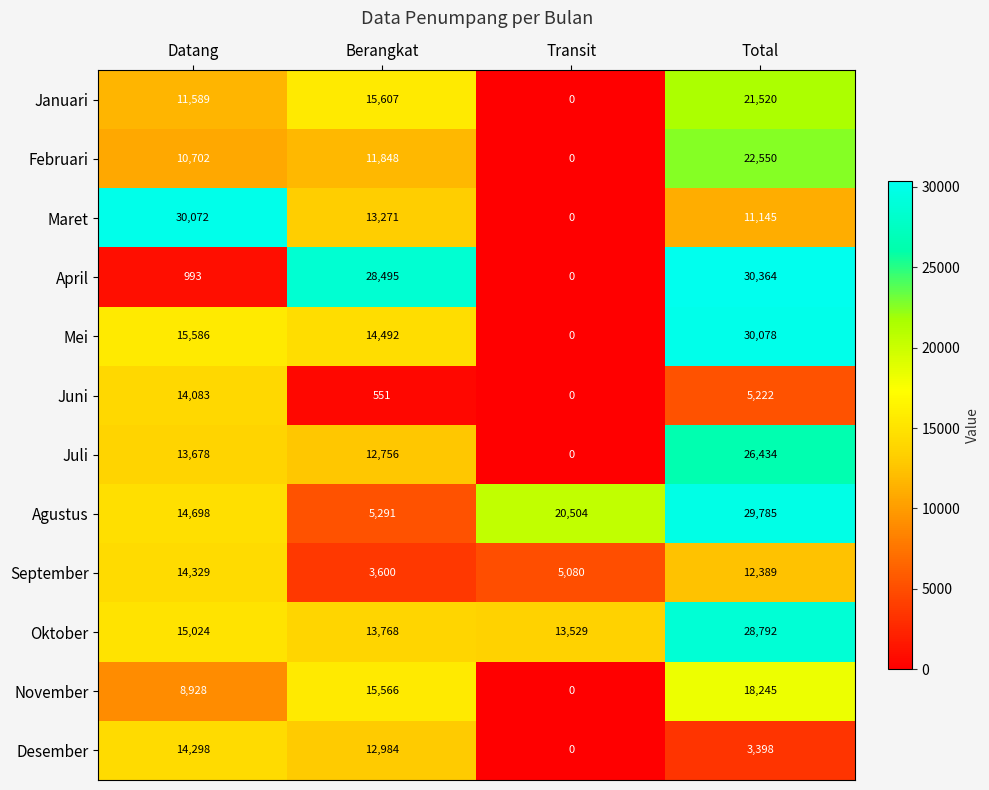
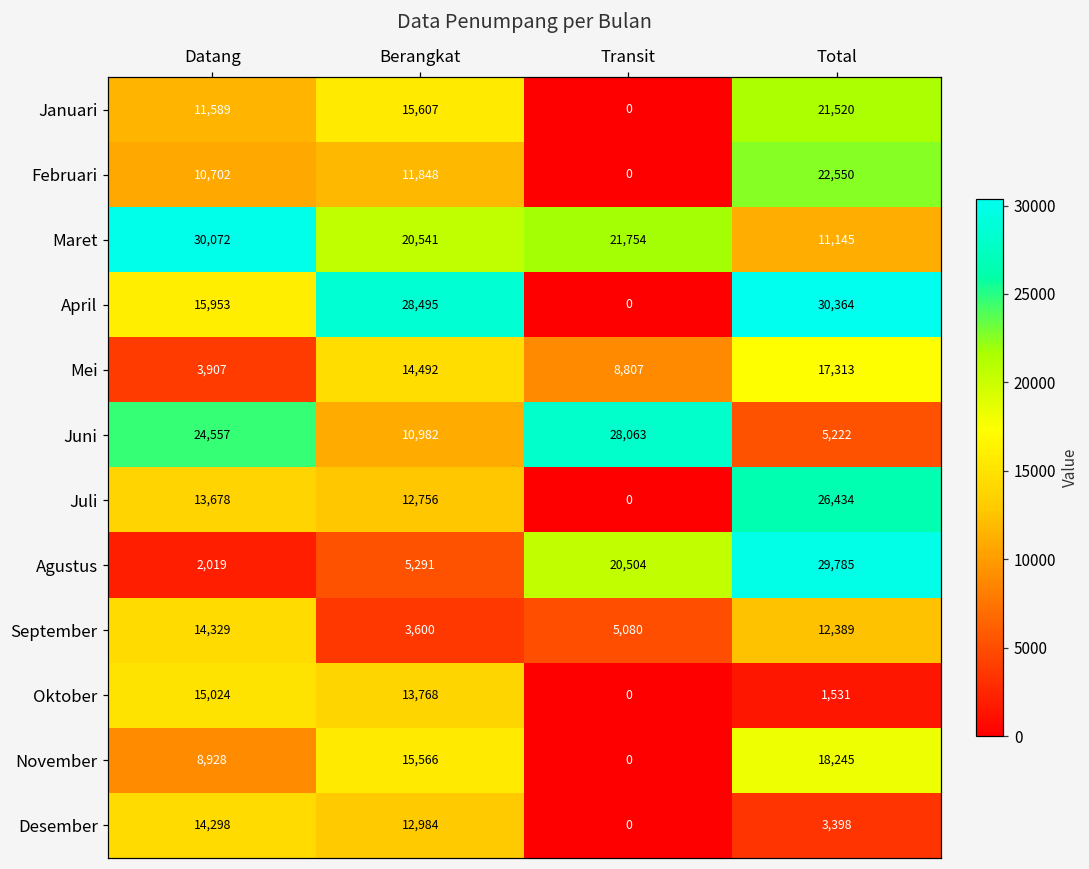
  {
    "Januari": {
      "Datang": "11,589",
      "Berangkat": "15,607",
      "Transit": "0",
      "Total": "21,520"
    },
    "Februari": {
      "Datang": "10,702",
      "Berangkat": "11,848",
      "Transit": "0",
      "Total": "22,550"
    },
    "Maret": {
      "Datang": "30,072",
-     "Berangkat": "13,271",
-     "Transit": "0",
+     "Berangkat": "20,541",
+     "Transit": "21,754",
      "Total": "11,145"
    },
    "April": {
-     "Datang": "993",
+     "Datang": "15,953",
      "Berangkat": "28,495",
      "Transit": "0",
      "Total": "30,364"
    },
    "Mei": {
-     "Datang": "15,586",
+     "Datang": "3,907",
      "Berangkat": "14,492",
-     "Transit": "0",
-     "Total": "30,078"
+     "Transit": "8,807",
+     "Total": "17,313"
    },
    "Juni": {
-     "Datang": "14,083",
-     "Berangkat": "551",
-     "Transit": "0",
+     "Datang": "24,557",
+     "Berangkat": "10,982",
+     "Transit": "28,063",
      "Total": "5,222"
    },
    "Juli": {
      "Datang": "13,678",
      "Berangkat": "12,756",
      "Transit": "0",
      "Total": "26,434"
    },
    "Agustus": {
-     "Datang": "14,698",
+     "Datang": "2,019",
      "Berangkat": "5,291",
      "Transit": "20,504",
      "Total": "29,785"
    },
    "September": {
      "Datang": "14,329",
      "Berangkat": "3,600",
      "Transit": "5,080",
      "Total": "12,389"
    },
    "Oktober": {
      "Datang": "15,024",
      "Berangkat": "13,768",
-     "Transit": "13,529",
-     "Total": "28,792"
+     "Transit": "0",
+     "Total": "1,531"
    },
    "November": {
      "Datang": "8,928",
      "Berangkat": "15,566",
      "Transit": "0",
      "Total": "18,245"
    },
    "Desember": {
      "Datang": "14,298",
      "Berangkat": "12,984",
      "Transit": "0",
      "Total": "3,398"
    }
  }
